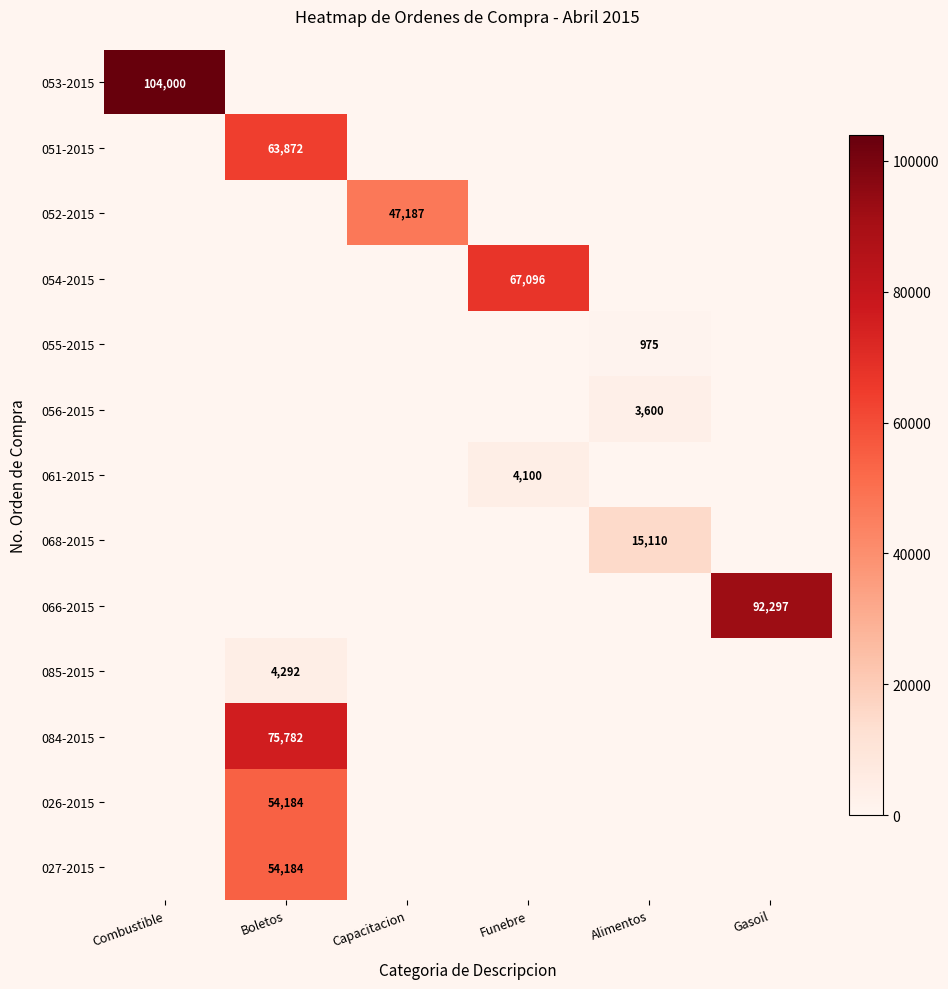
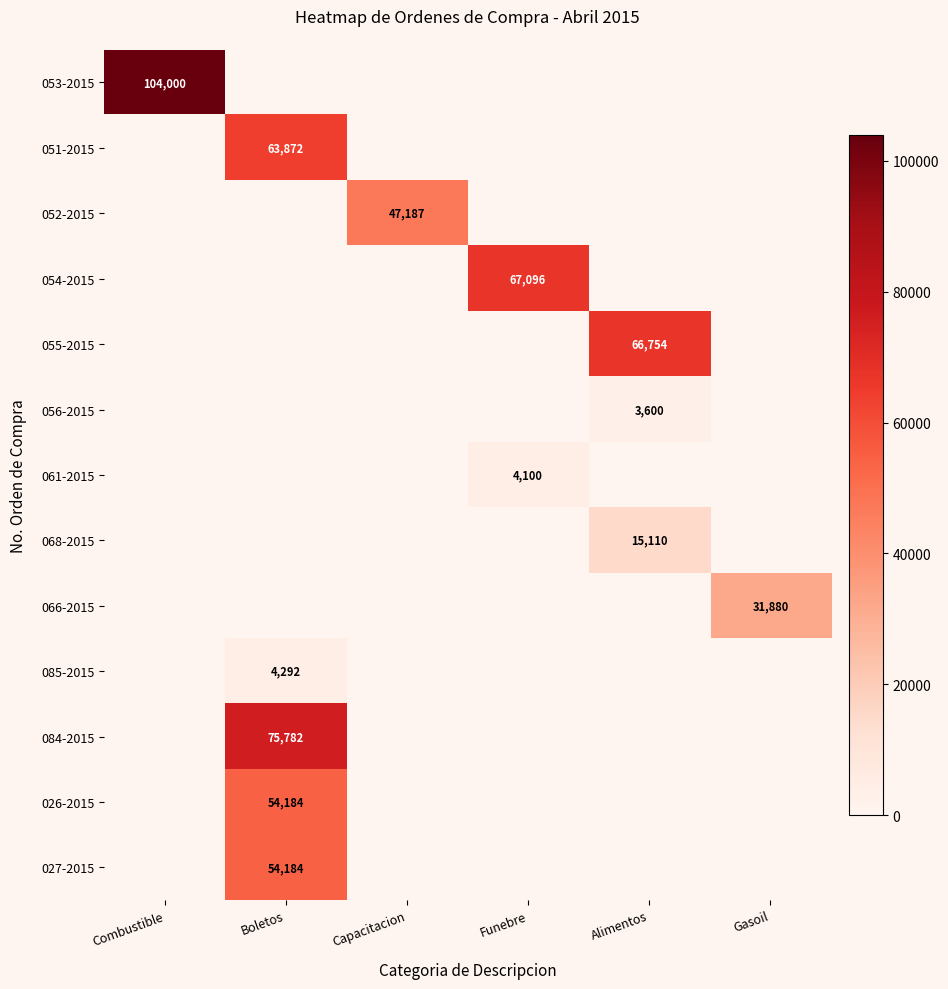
  {
    "053-2015": {
      "Combustible": "104,000"
    },
    "051-2015": {
      "Boletos": "63,872"
    },
    "052-2015": {
      "Capacitacion": "47,187"
    },
    "054-2015": {
      "Funebre": "67,096"
    },
    "055-2015": {
-     "Alimentos": "975"
+     "Alimentos": "66,754"
    },
    "056-2015": {
      "Alimentos": "3,600"
    },
    "061-2015": {
      "Funebre": "4,100"
    },
    "068-2015": {
      "Alimentos": "15,110"
    },
    "066-2015": {
-     "Gasoil": "92,297"
+     "Gasoil": "31,880"
    },
    "085-2015": {
      "Boletos": "4,292"
    },
    "084-2015": {
      "Boletos": "75,782"
    },
    "026-2015": {
      "Boletos": "54,184"
    },
    "027-2015": {
      "Boletos": "54,184"
    }
  }
